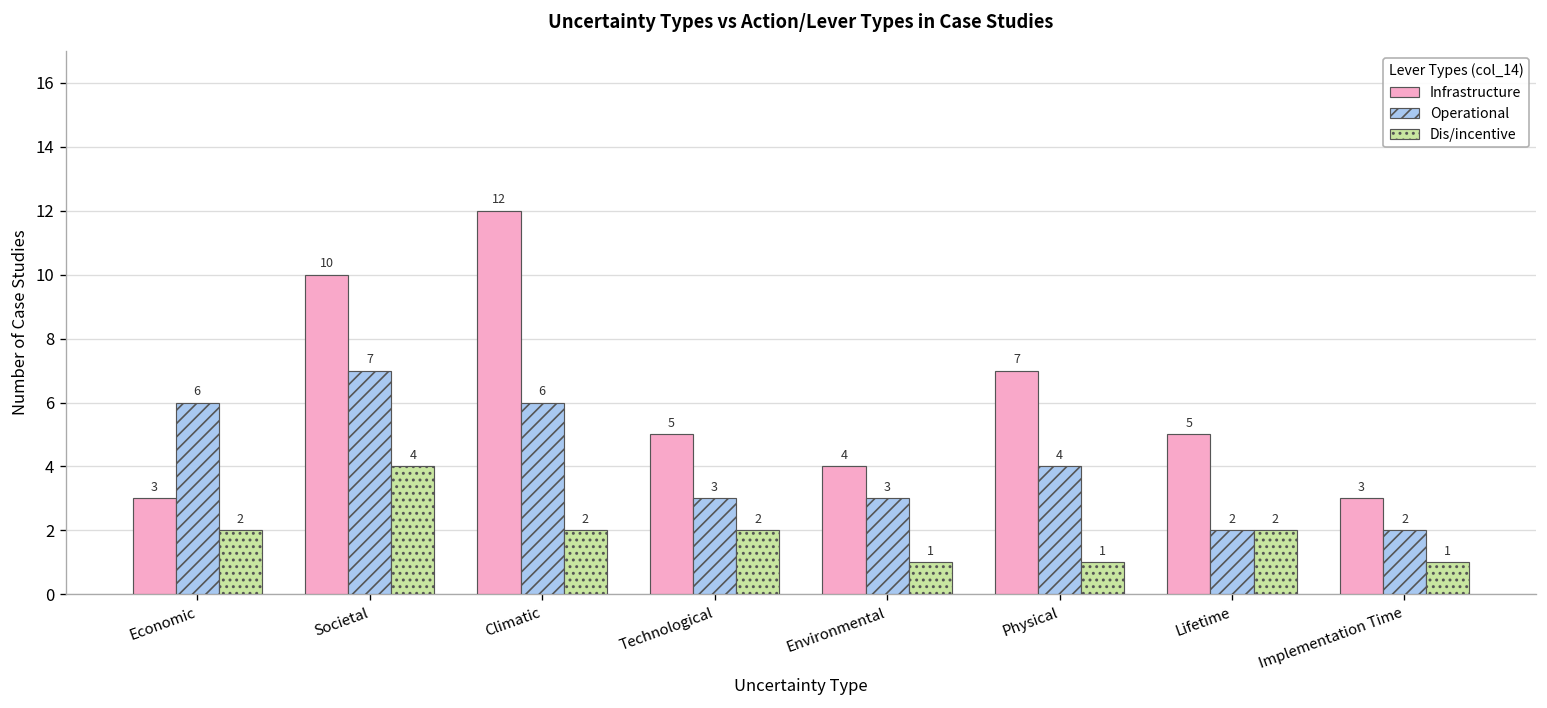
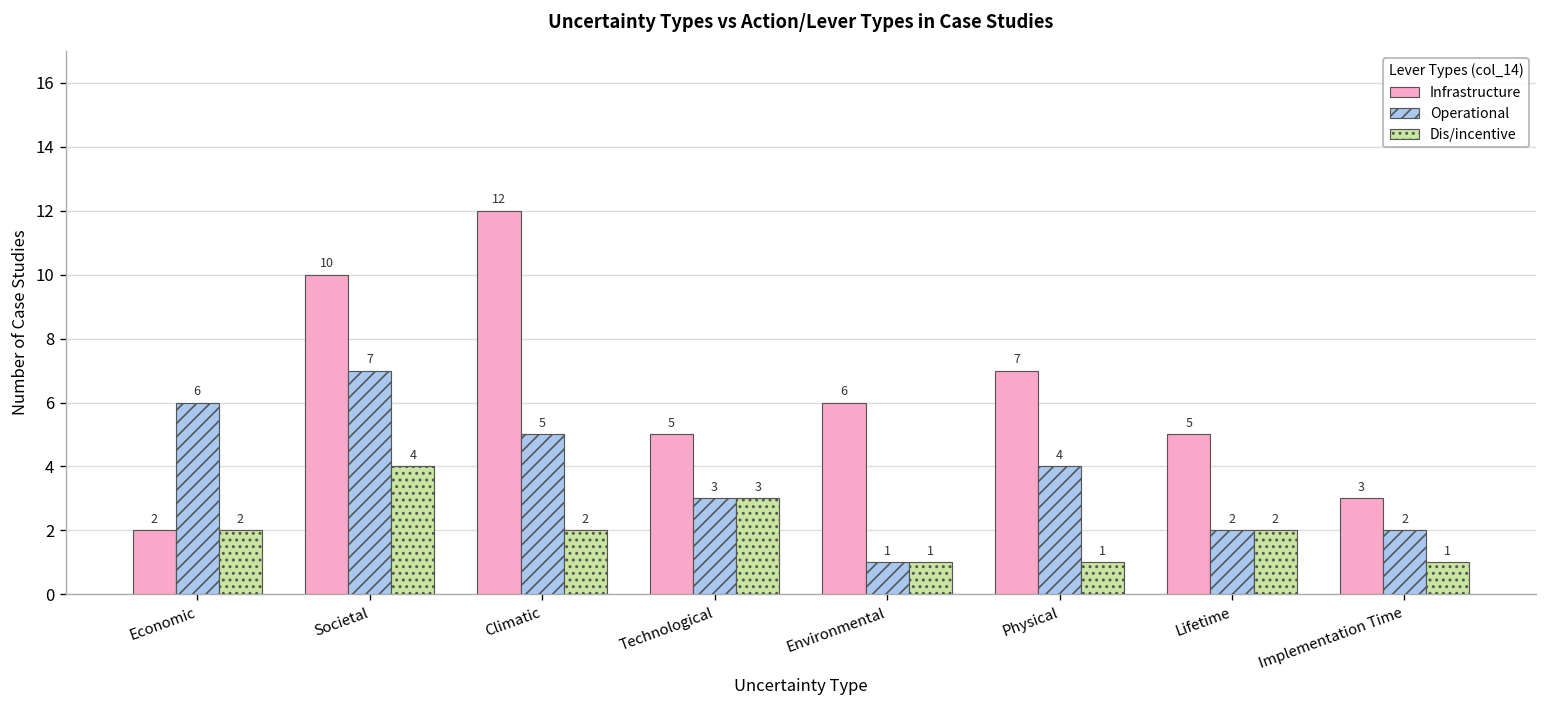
  {
    "Infrastructure": {
-     "Economic": 3,
+     "Economic": 2,
      "Societal": 10,
      "Climatic": 12,
      "Technological": 5,
-     "Environmental": 4,
+     "Environmental": 6,
      "Physical": 7,
      "Lifetime": 5,
      "Implementation Time": 3
    },
    "Operational": {
      "Economic": 6,
      "Societal": 7,
-     "Climatic": 6,
+     "Climatic": 5,
      "Technological": 3,
-     "Environmental": 3,
+     "Environmental": 1,
      "Physical": 4,
      "Lifetime": 2,
      "Implementation Time": 2
    },
    "Dis/incentive": {
      "Economic": 2,
      "Societal": 4,
      "Climatic": 2,
-     "Technological": 2,
+     "Technological": 3,
      "Environmental": 1,
      "Physical": 1,
      "Lifetime": 2,
      "Implementation Time": 1
    }
  }
